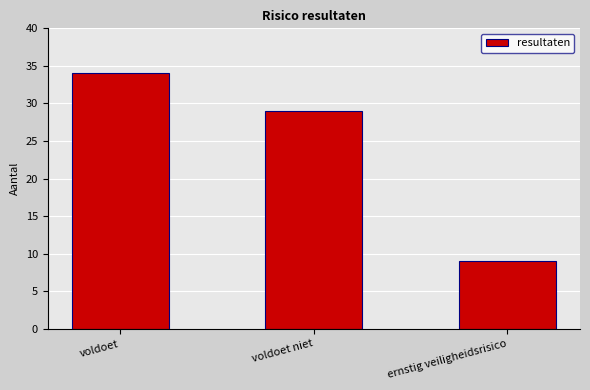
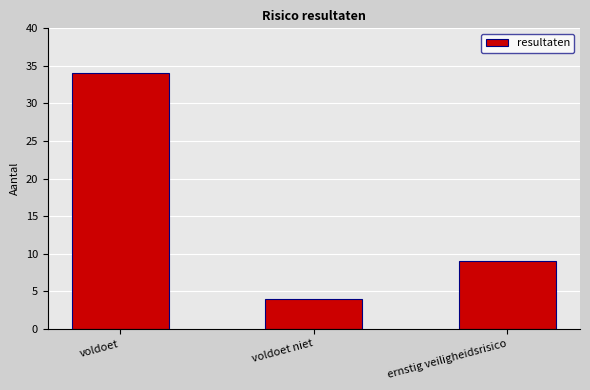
  {
    "voldoet": 34,
-   "voldoet niet": 29,
+   "voldoet niet": 4,
    "ernstig veiligheidsrisico": 9
  }
